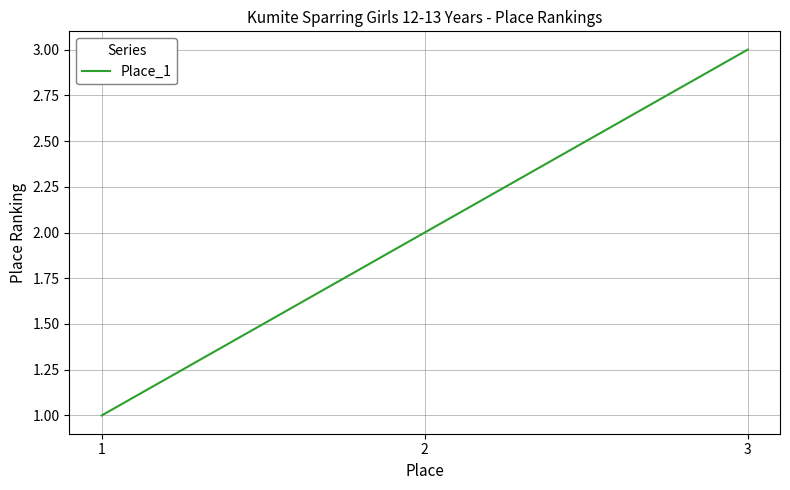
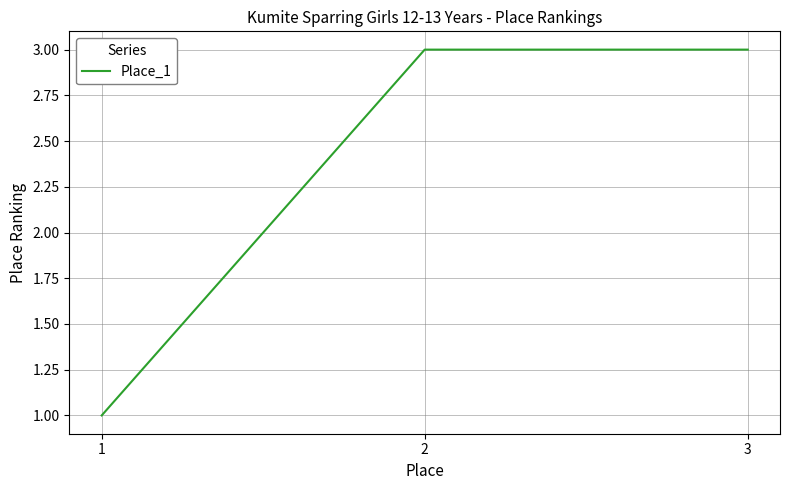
  {
    "1": 1,
-   "2": 2,
+   "2": 3,
    "3": 3
  }
